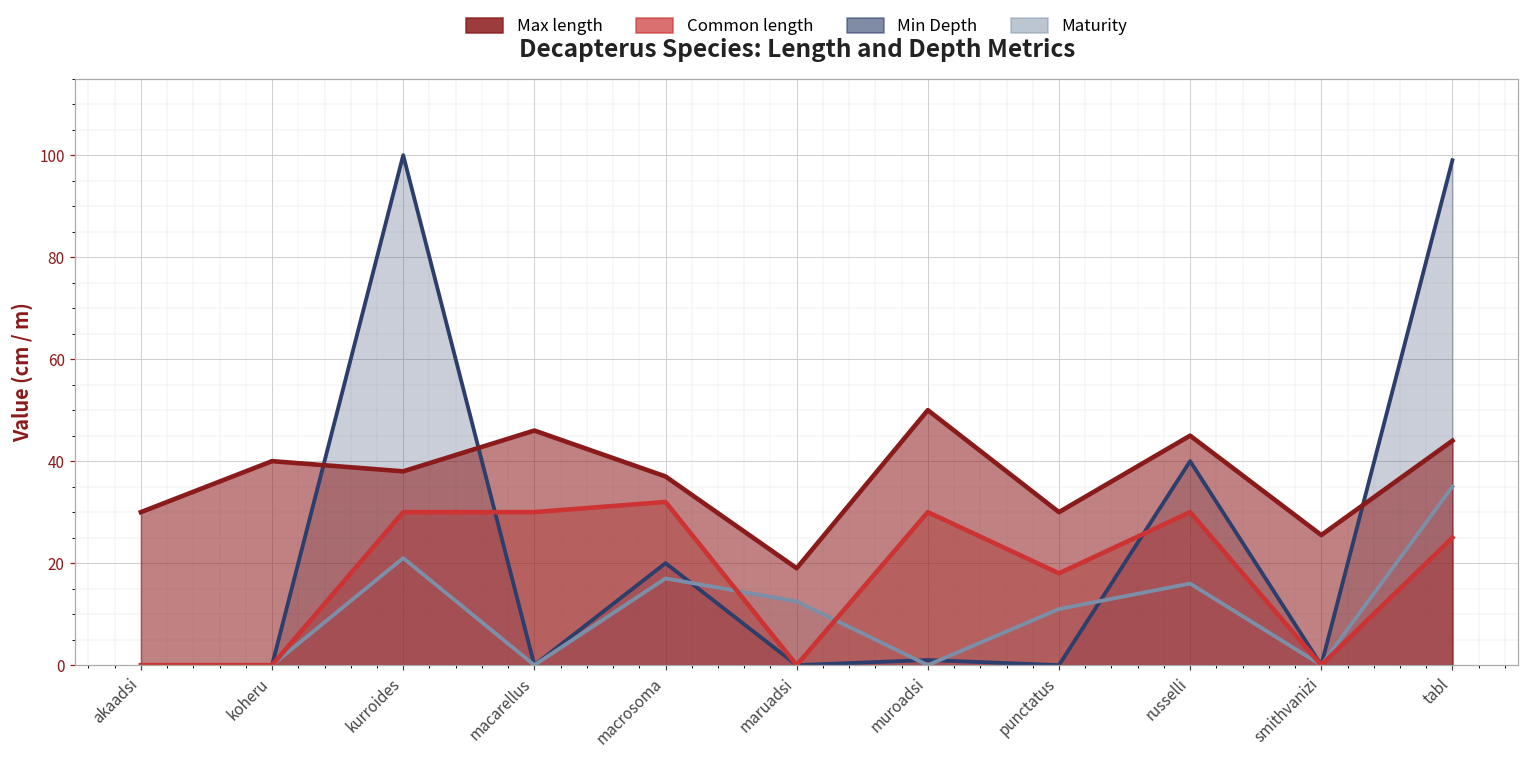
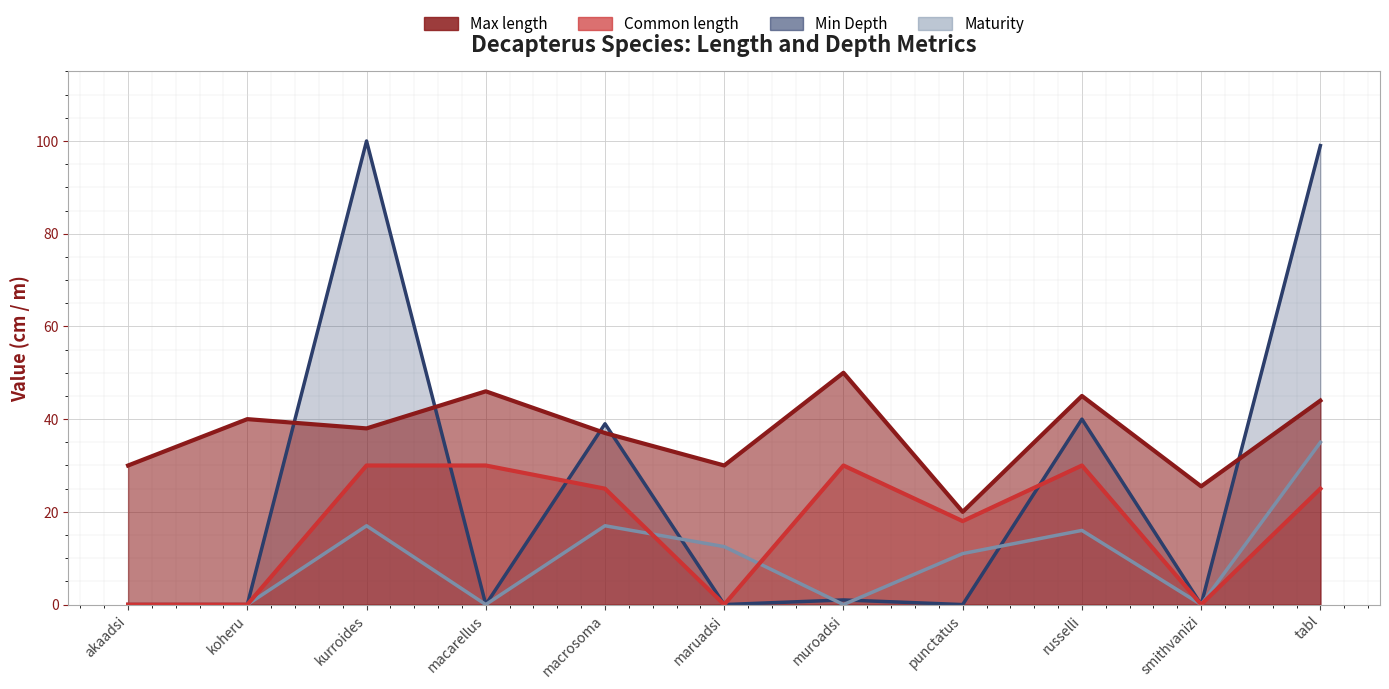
  {
    "Min Depth": {
      "kurroides": 100,
-     "macrosoma": 20,
+     "macrosoma": 39,
      "muroadsi": 1,
      "punctatus": 0,
      "russelli": 40,
      "tabl": 99
    },
    "Maturity": {
-     "kurroides": 21,
+     "kurroides": 17,
      "macrosoma": 17,
      "maruadsi": 13,
      "muroadsi": 0,
      "punctatus": 11,
      "russelli": 16,
      "tabl": 35
    },
    "Common length": {
      "kurroides": 30,
      "macarellus": 30,
-     "macrosoma": 32,
+     "macrosoma": 25,
      "muroadsi": 30,
      "punctatus": 18,
      "russelli": 30,
      "tabl": 25
    },
    "Max length": {
      "akaadsi": 30,
      "koheru": 40,
      "kurroides": 38,
      "macarellus": 46,
      "macrosoma": 37,
-     "maruadsi": 19,
+     "maruadsi": 30,
      "muroadsi": 50,
-     "punctatus": 30,
+     "punctatus": 20,
      "russelli": 45,
      "smithvanizi": 26,
      "tabl": 44
    }
  }
